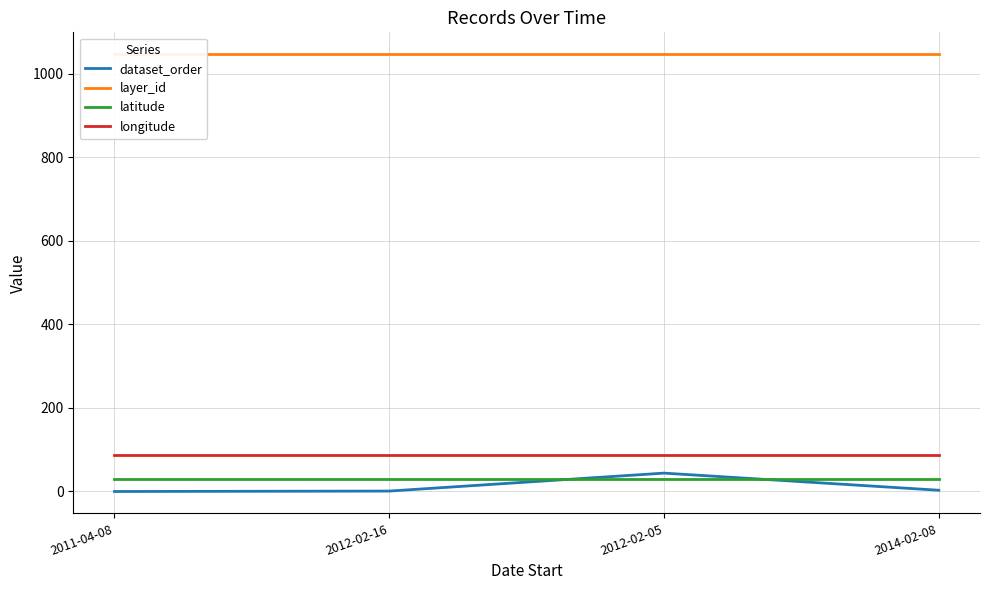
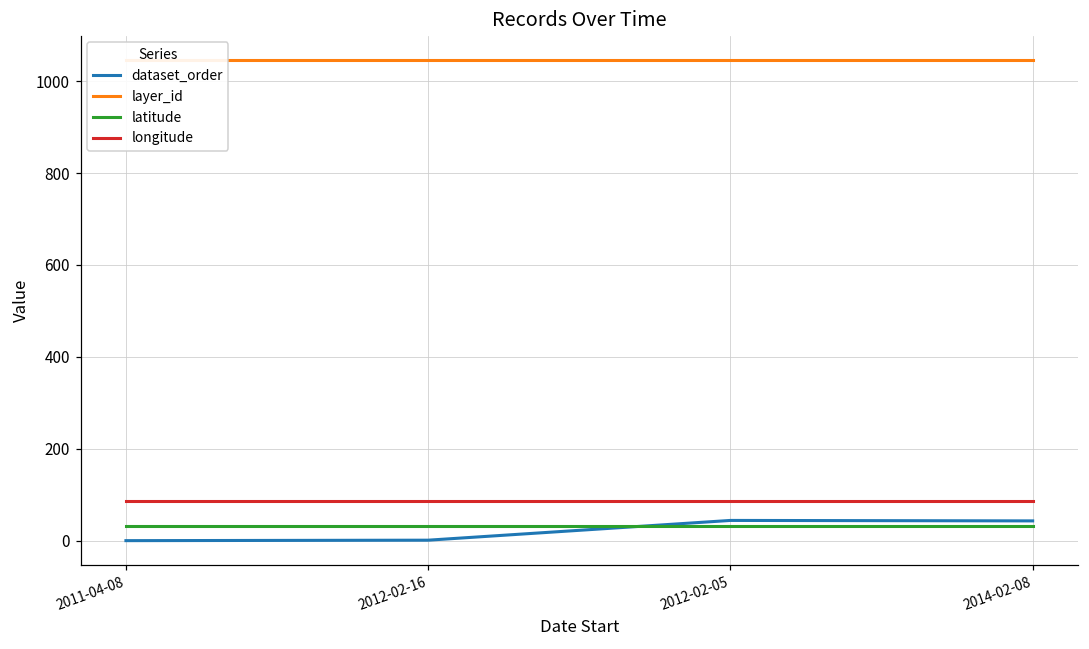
  {
    "dataset_order": {
      "2011-04-08": 0,
      "2012-02-16": 0,
      "2012-02-05": 40,
-     "2014-02-08": 0
+     "2014-02-08": 40
    },
    "layer_id": {
      "2012-02-16": 1050,
      "2012-02-05": 1050,
      "2014-02-08": 1050
    },
    "latitude": {
      "2011-04-08": 30,
      "2012-02-16": 30,
      "2012-02-05": 30,
      "2014-02-08": 30
    },
    "longitude": {
      "2011-04-08": 90,
      "2012-02-16": 90,
      "2012-02-05": 90,
      "2014-02-08": 90
    }
  }
